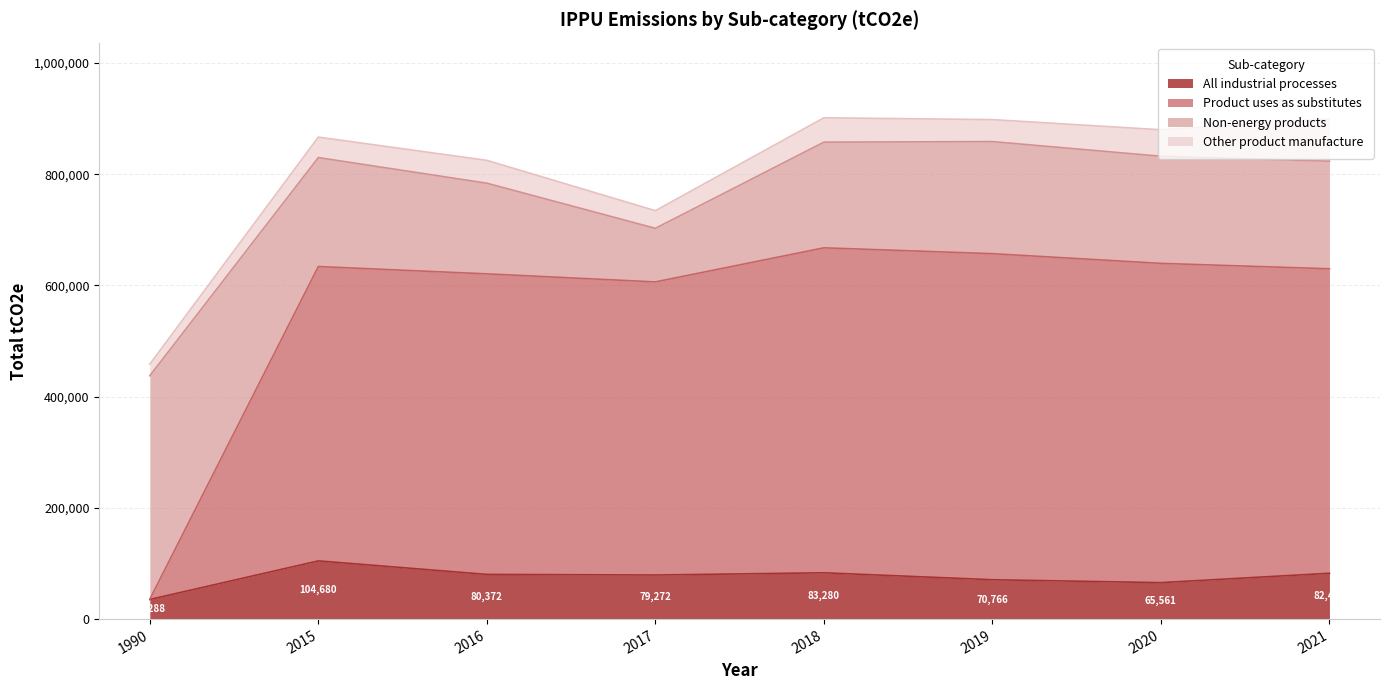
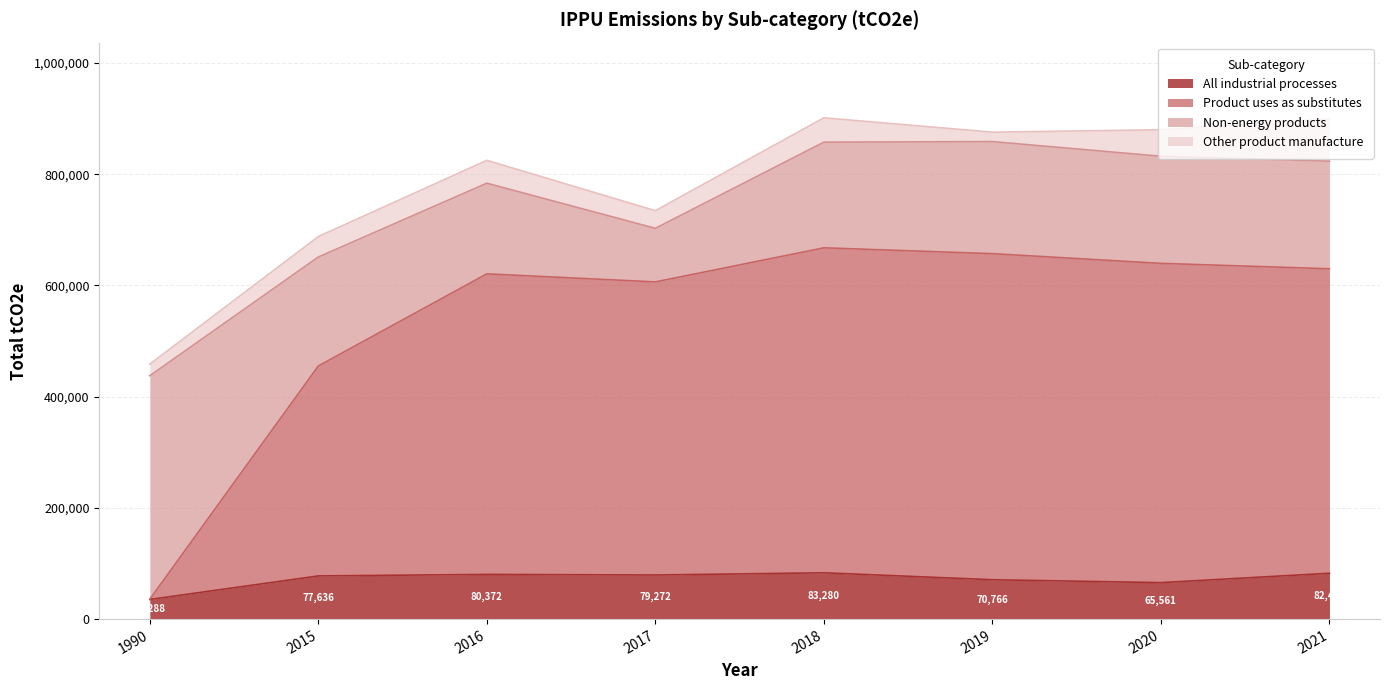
  {
    "All industrial processes": {
-     "2015": "104,680",
+     "2015": "77,636",
      "2016": "80,372",
      "2017": "79,272",
      "2018": "83,280",
      "2019": "70,766",
      "2020": "65,561"
    },
    "Product uses as substitutes": {
-     "2015": "530,000",
+     "2015": "380,000",
      "2016": "540,000",
      "2017": "530,000",
      "2018": "580,000",
      "2019": "590,000",
      "2020": "570,000",
      "2021": "550,000"
    },
    "Non-energy products": {
      "1990": "400,000",
      "2015": "200,000",
      "2016": "160,000",
      "2017": "100,000",
      "2018": "190,000",
      "2019": "200,000",
      "2021": "190,000"
    },
    "Other product manufacture": {
      "1990": "20,000",
      "2015": "40,000",
      "2016": "40,000",
      "2017": "30,000",
      "2018": "40,000",
-     "2019": "40,000"
+     "2019": "20,000"
    }
  }
